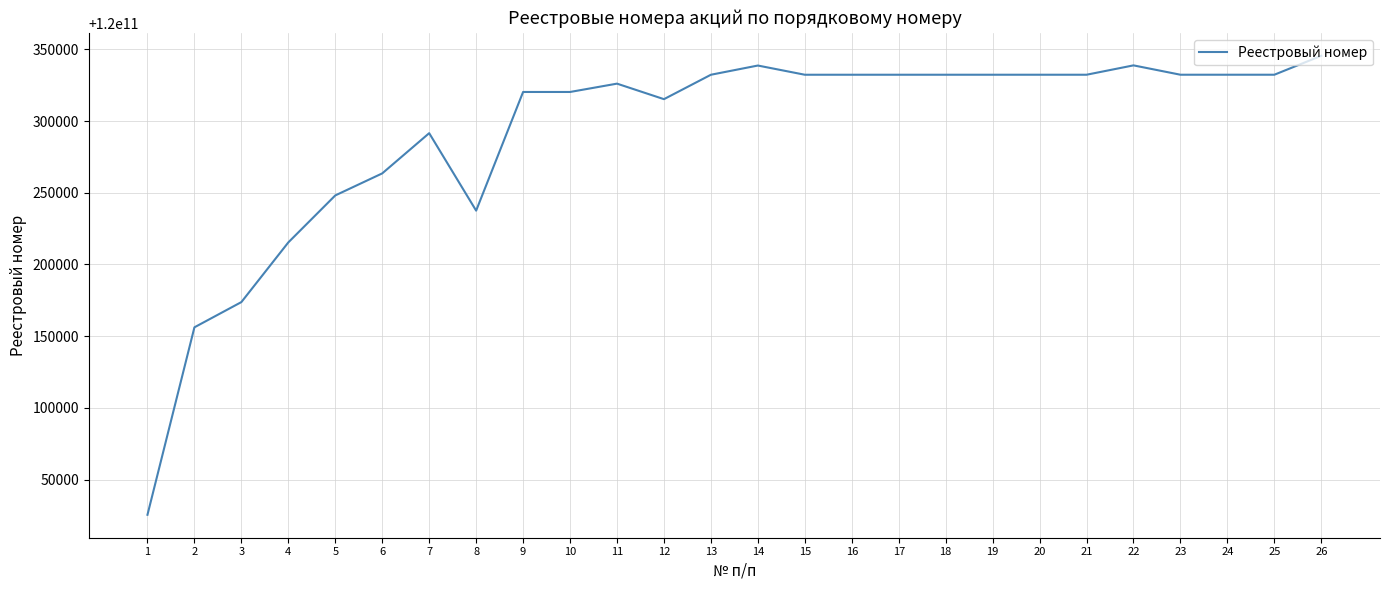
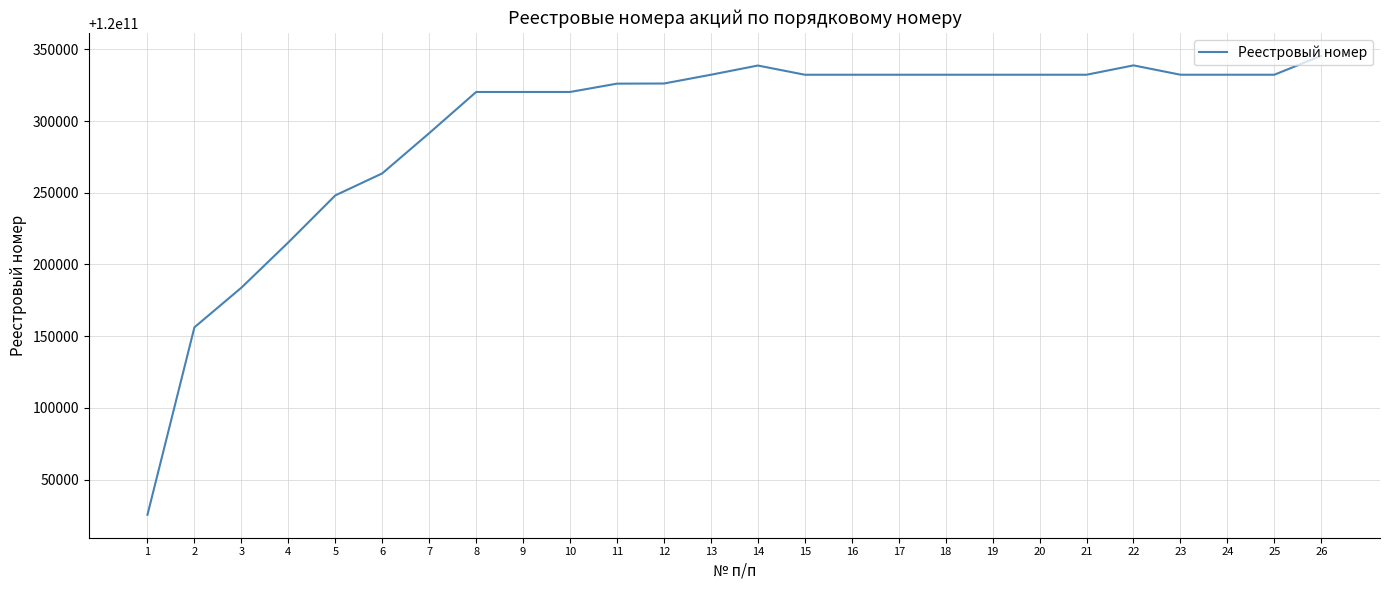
  {
    "1": 120000025000,
    "2": 120000156000,
-   "3": 120000174000,
+   "3": 120000184000,
    "4": 120000215000,
    "5": 120000248000,
    "6": 120000263000,
    "7": 120000292000,
-   "8": 120000238000,
+   "8": 120000320000,
    "9": 120000320000,
    "10": 120000320000,
    "11": 120000326000,
-   "12": 120000315000,
+   "12": 120000326000,
    "13": 120000332000,
    "14": 120000339000,
    "15": 120000332000,
    "16": 120000332000,
    "17": 120000332000,
    "18": 120000332000,
    "19": 120000332000,
    "20": 120000332000,
    "21": 120000332000,
    "22": 120000339000,
    "23": 120000332000,
    "24": 120000332000,
    "25": 120000332000
  }
